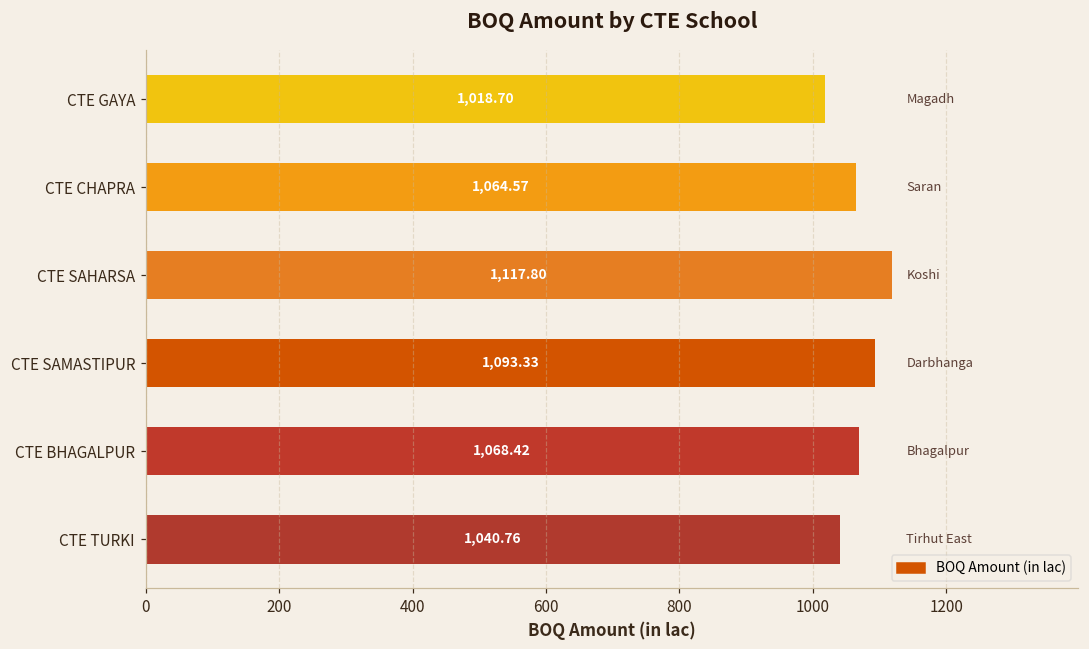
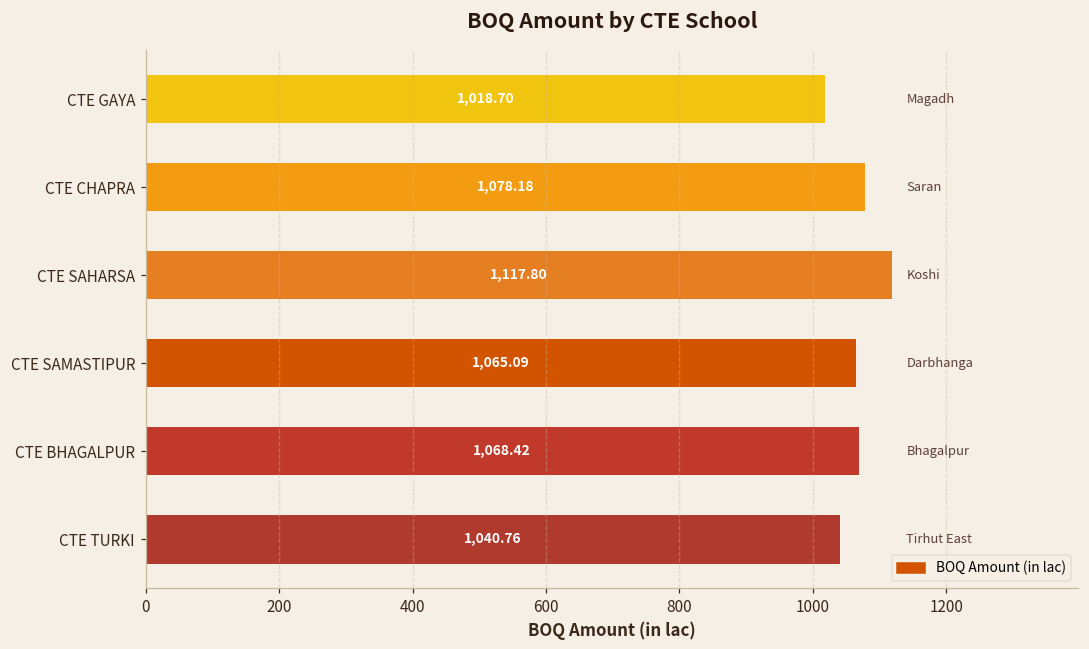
  {
    "CTE GAYA": "1,018.70",
-   "CTE CHAPRA": "1,064.57",
+   "CTE CHAPRA": "1,078.18",
    "CTE SAHARSA": "1,117.80",
-   "CTE SAMASTIPUR": "1,093.33",
+   "CTE SAMASTIPUR": "1,065.09",
    "CTE BHAGALPUR": "1,068.42",
    "CTE TURKI": "1,040.76"
  }
